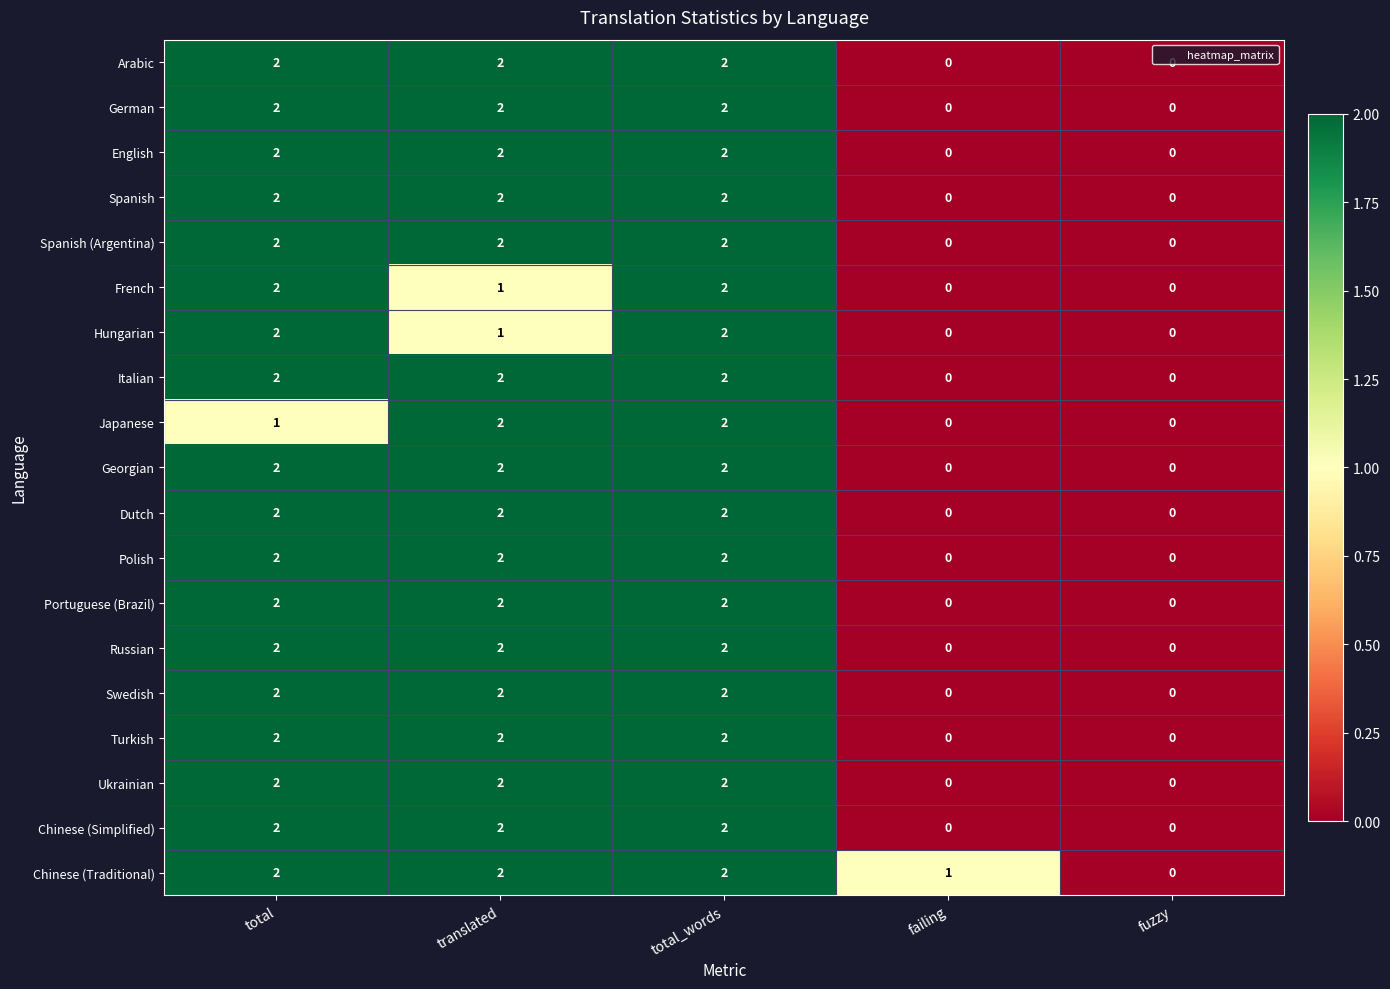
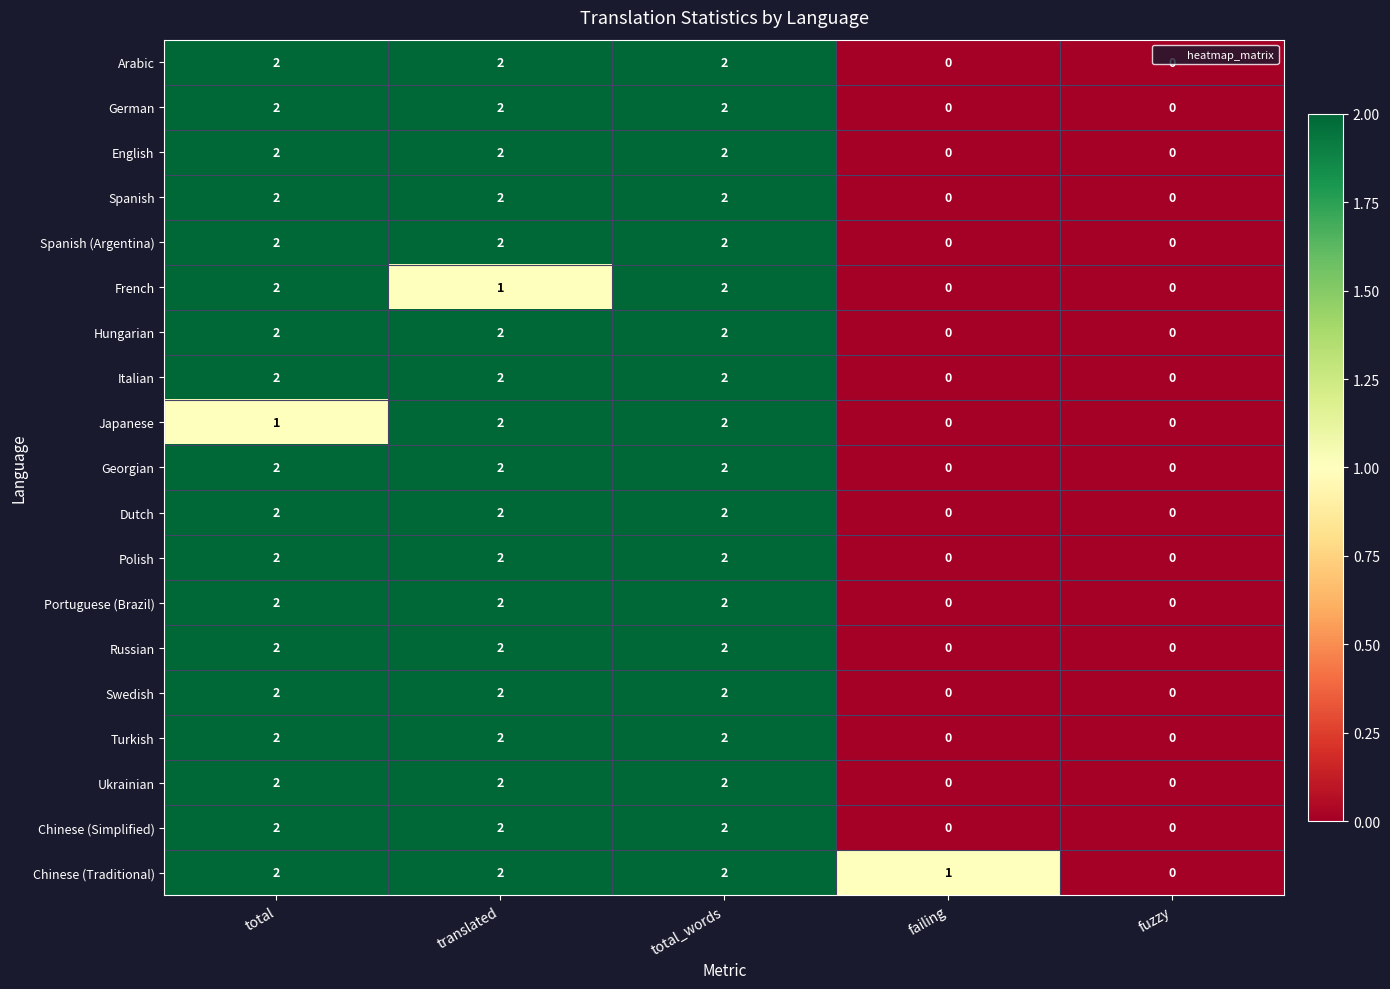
  {
    "Arabic": {
      "total": 2,
      "translated": 2,
      "total_words": 2,
      "failing": 0
    },
    "German": {
      "total": 2,
      "translated": 2,
      "total_words": 2,
      "failing": 0,
      "fuzzy": 0
    },
    "English": {
      "total": 2,
      "translated": 2,
      "total_words": 2,
      "failing": 0,
      "fuzzy": 0
    },
    "Spanish": {
      "total": 2,
      "translated": 2,
      "total_words": 2,
      "failing": 0,
      "fuzzy": 0
    },
    "Spanish (Argentina)": {
      "total": 2,
      "translated": 2,
      "total_words": 2,
      "failing": 0,
      "fuzzy": 0
    },
    "French": {
      "total": 2,
      "translated": 1,
      "total_words": 2,
      "failing": 0,
      "fuzzy": 0
    },
    "Hungarian": {
      "total": 2,
-     "translated": 1,
+     "translated": 2,
      "total_words": 2,
      "failing": 0,
      "fuzzy": 0
    },
    "Italian": {
      "total": 2,
      "translated": 2,
      "total_words": 2,
      "failing": 0,
      "fuzzy": 0
    },
    "Japanese": {
      "total": 1,
      "translated": 2,
      "total_words": 2,
      "failing": 0,
      "fuzzy": 0
    },
    "Georgian": {
      "total": 2,
      "translated": 2,
      "total_words": 2,
      "failing": 0,
      "fuzzy": 0
    },
    "Dutch": {
      "total": 2,
      "translated": 2,
      "total_words": 2,
      "failing": 0,
      "fuzzy": 0
    },
    "Polish": {
      "total": 2,
      "translated": 2,
      "total_words": 2,
      "failing": 0,
      "fuzzy": 0
    },
    "Portuguese (Brazil)": {
      "total": 2,
      "translated": 2,
      "total_words": 2,
      "failing": 0,
      "fuzzy": 0
    },
    "Russian": {
      "total": 2,
      "translated": 2,
      "total_words": 2,
      "failing": 0,
      "fuzzy": 0
    },
    "Swedish": {
      "total": 2,
      "translated": 2,
      "total_words": 2,
      "failing": 0,
      "fuzzy": 0
    },
    "Turkish": {
      "total": 2,
      "translated": 2,
      "total_words": 2,
      "failing": 0,
      "fuzzy": 0
    },
    "Ukrainian": {
      "total": 2,
      "translated": 2,
      "total_words": 2,
      "failing": 0,
      "fuzzy": 0
    },
    "Chinese (Simplified)": {
      "total": 2,
      "translated": 2,
      "total_words": 2,
      "failing": 0,
      "fuzzy": 0
    },
    "Chinese (Traditional)": {
      "total": 2,
      "translated": 2,
      "total_words": 2,
      "failing": 1,
      "fuzzy": 0
    }
  }
